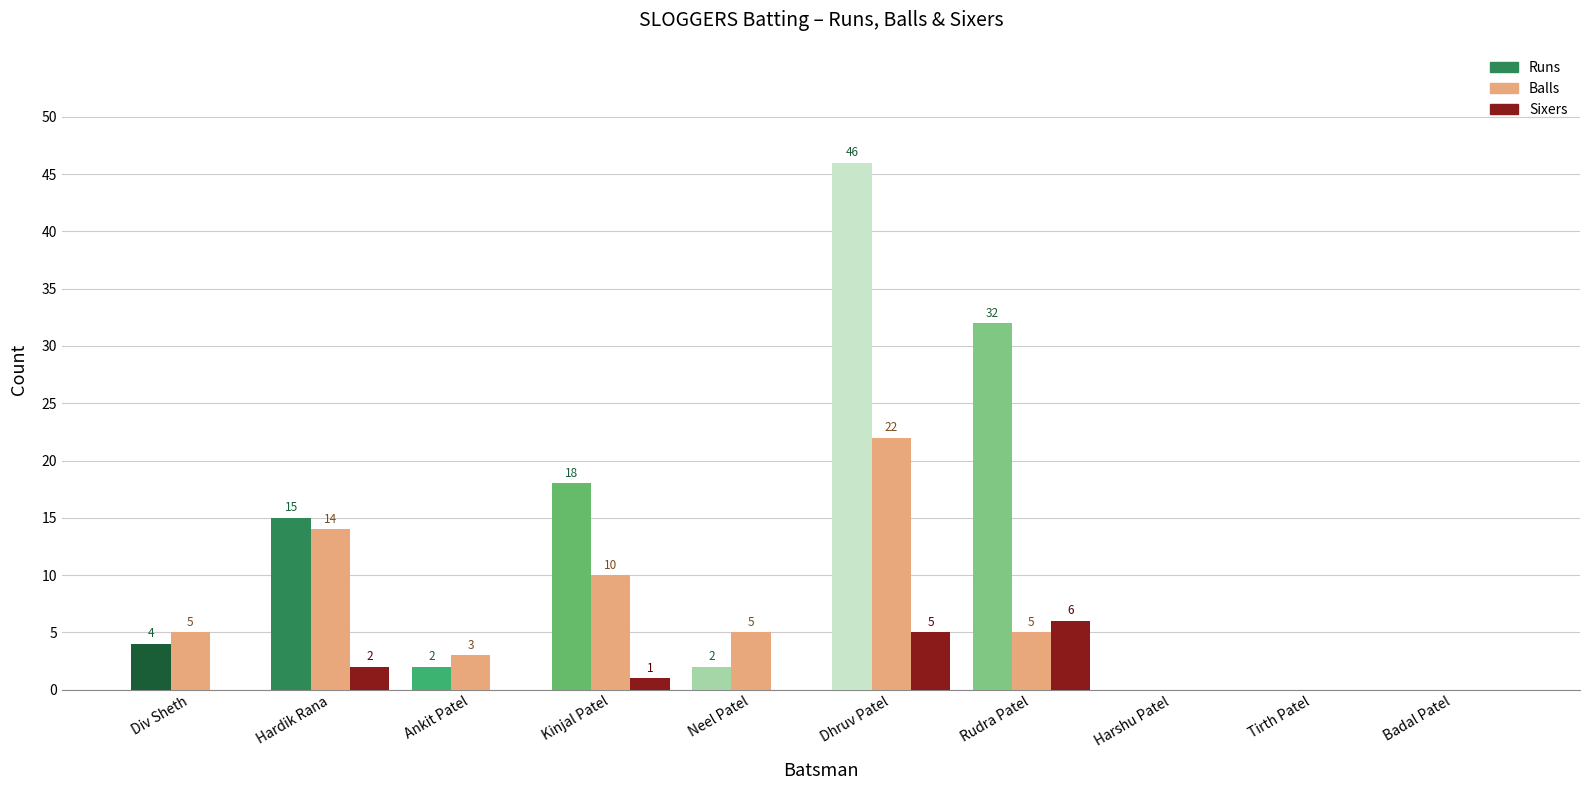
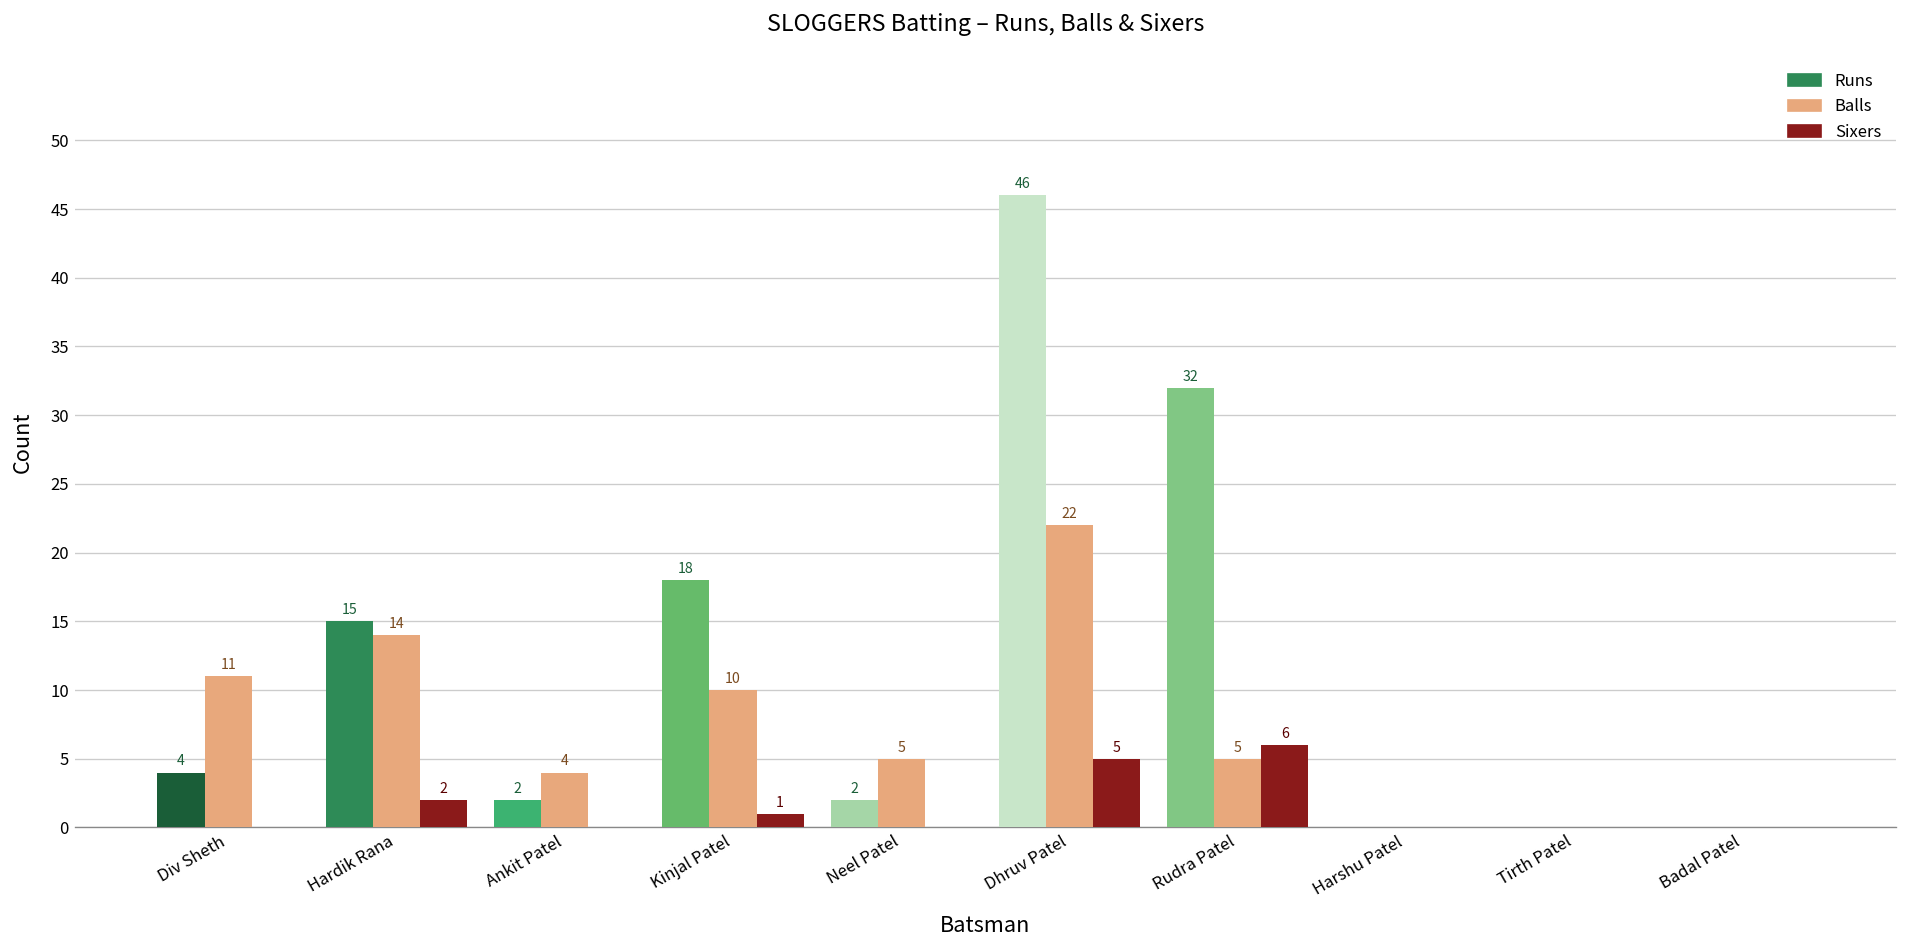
  {
    "Balls": {
-     "Div Sheth": 5,
+     "Div Sheth": 11,
      "Hardik Rana": 14,
-     "Ankit Patel": 3,
+     "Ankit Patel": 4,
      "Kinjal Patel": 10,
      "Neel Patel": 5,
      "Dhruv Patel": 22,
      "Rudra Patel": 5
    },
    "Sixers": {
      "Hardik Rana": 2,
      "Kinjal Patel": 1,
      "Dhruv Patel": 5,
      "Rudra Patel": 6
    }
  }
